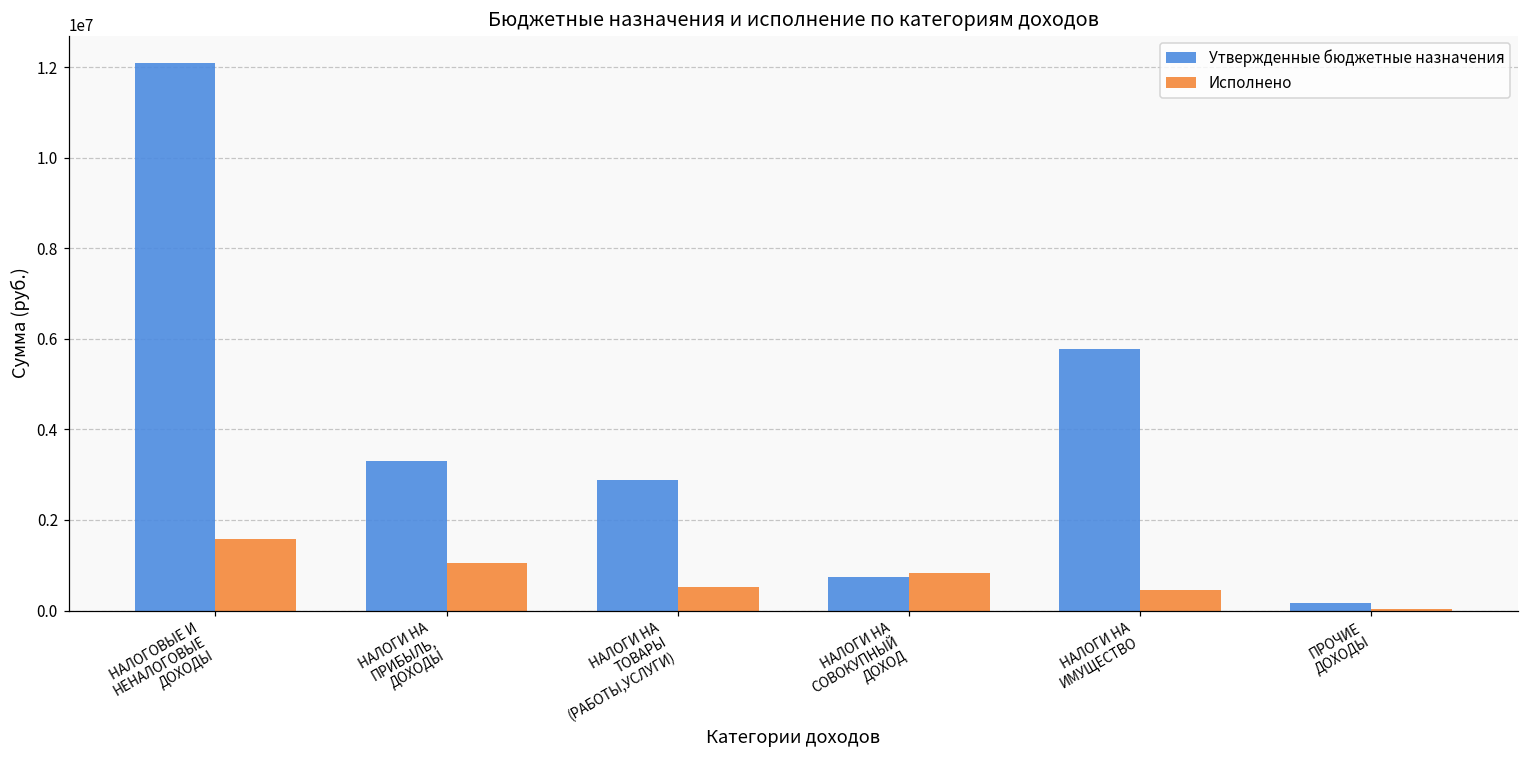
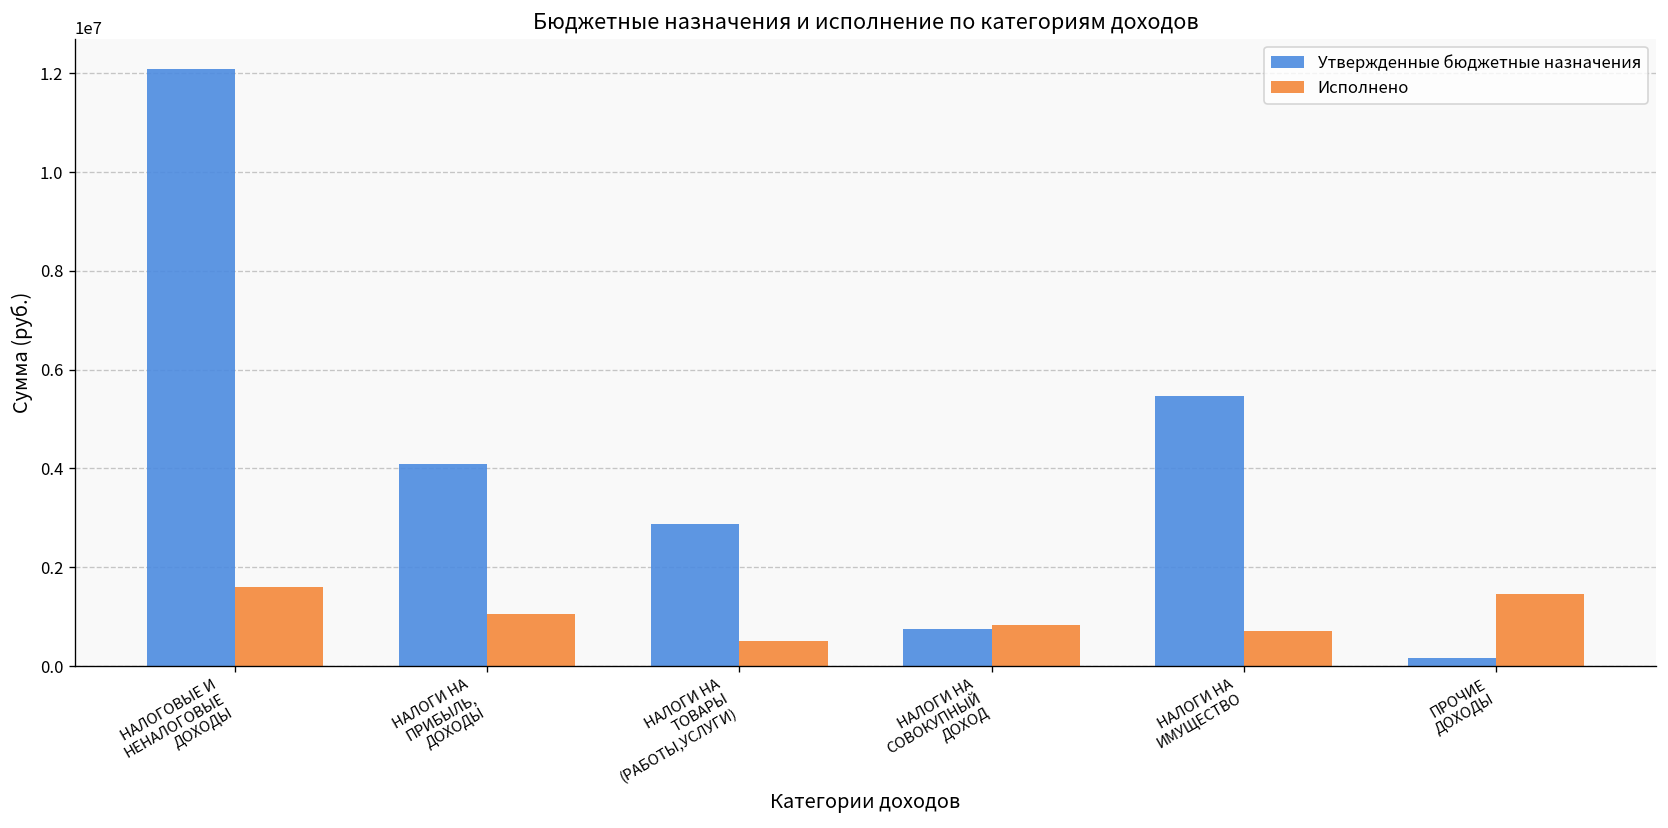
  {
    "Утвержденные бюджетные назначения": {
      "НАЛОГОВЫЕ И НЕНАЛОГОВЫЕ ДОХОДЫ": 12100000,
-     "НАЛОГИ НА ПРИБЫЛЬ, ДОХОДЫ": 3300000,
+     "НАЛОГИ НА ПРИБЫЛЬ, ДОХОДЫ": 4100000,
      "НАЛОГИ НА ТОВАРЫ (РАБОТЫ,УСЛУГИ)": 2900000,
      "НАЛОГИ НА СОВОКУПНЫЙ ДОХОД": 800000,
-     "НАЛОГИ НА ИМУЩЕСТВО": 5800000,
+     "НАЛОГИ НА ИМУЩЕСТВО": 5500000,
      "ПРОЧИЕ ДОХОДЫ": 200000
    },
    "Исполнено": {
      "НАЛОГОВЫЕ И НЕНАЛОГОВЫЕ ДОХОДЫ": 1600000,
      "НАЛОГИ НА ПРИБЫЛЬ, ДОХОДЫ": 1100000,
      "НАЛОГИ НА ТОВАРЫ (РАБОТЫ,УСЛУГИ)": 500000,
      "НАЛОГИ НА СОВОКУПНЫЙ ДОХОД": 800000,
-     "НАЛОГИ НА ИМУЩЕСТВО": 500000,
-     "ПРОЧИЕ ДОХОДЫ": 0
+     "НАЛОГИ НА ИМУЩЕСТВО": 700000,
+     "ПРОЧИЕ ДОХОДЫ": 1500000
    }
  }
